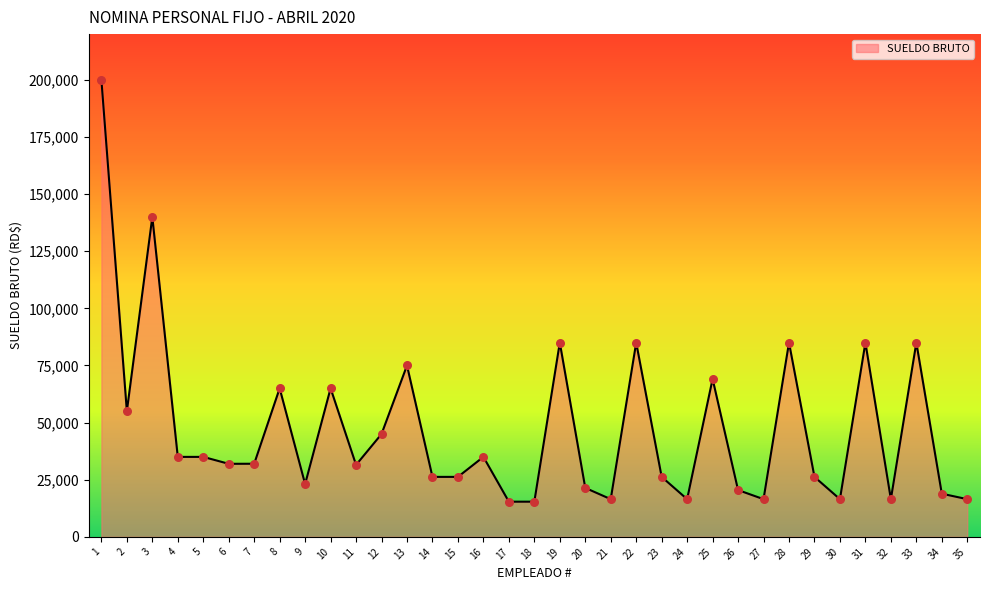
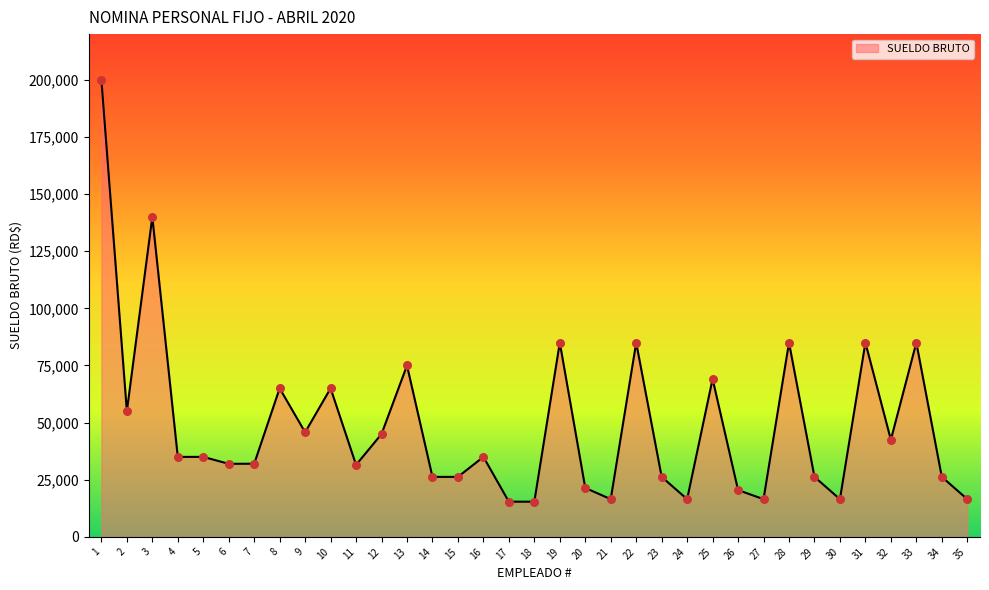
  {
    "1": "200,000",
    "2": "55,000",
    "3": "140,000",
    "4": "35,000",
    "5": "35,000",
    "6": "32,000",
    "7": "32,000",
    "8": "65,000",
-   "9": "23,000",
+   "9": "46,000",
    "10": "65,000",
    "11": "32,000",
    "12": "45,000",
    "13": "75,000",
    "14": "26,000",
    "15": "26,000",
    "16": "35,000",
    "17": "15,000",
    "18": "15,000",
    "19": "85,000",
    "20": "21,000",
    "21": "17,000",
    "22": "85,000",
    "23": "26,000",
    "24": "17,000",
    "25": "69,000",
    "26": "20,000",
    "27": "17,000",
    "28": "85,000",
    "29": "26,000",
    "30": "17,000",
    "31": "85,000",
-   "32": "17,000",
+   "32": "42,000",
    "33": "85,000",
-   "34": "19,000",
+   "34": "26,000",
    "35": "17,000"
  }
